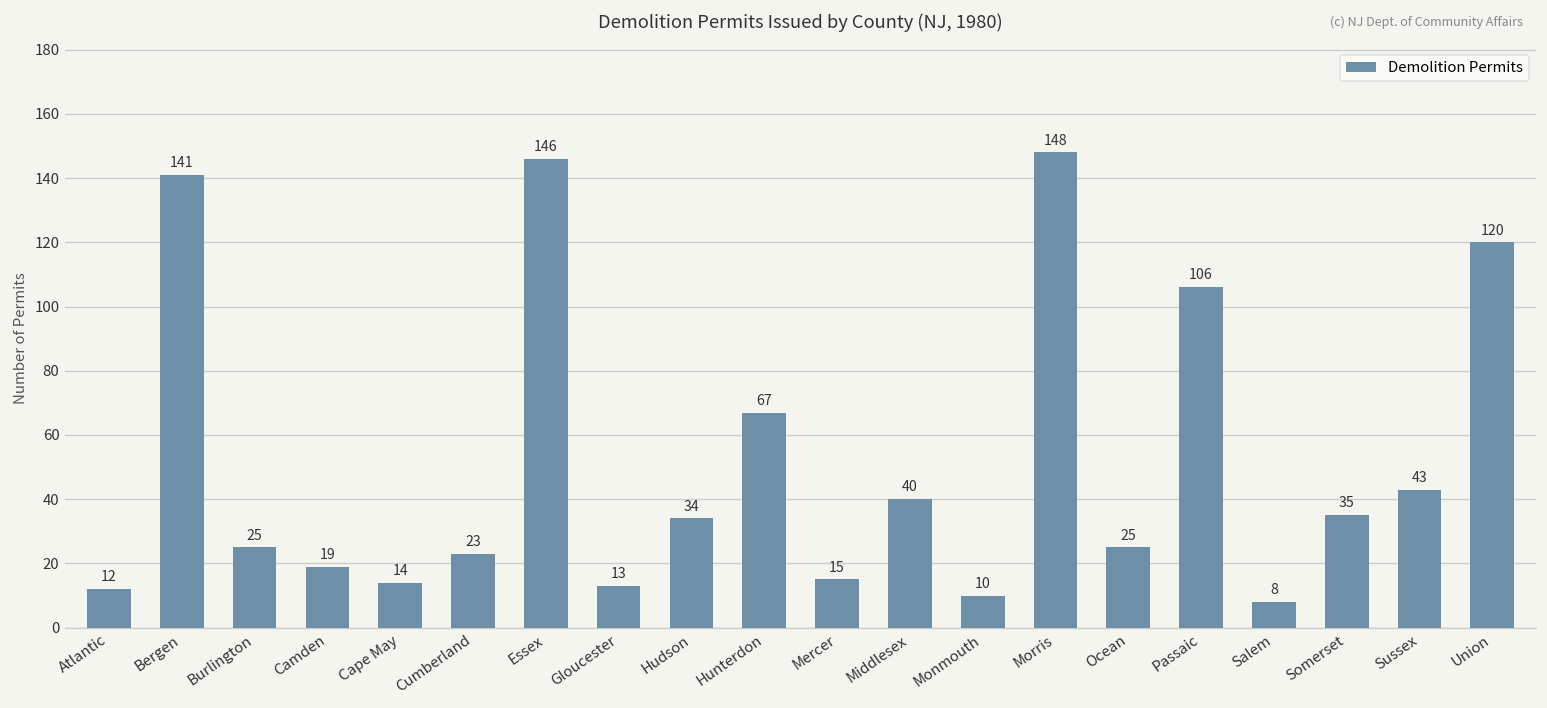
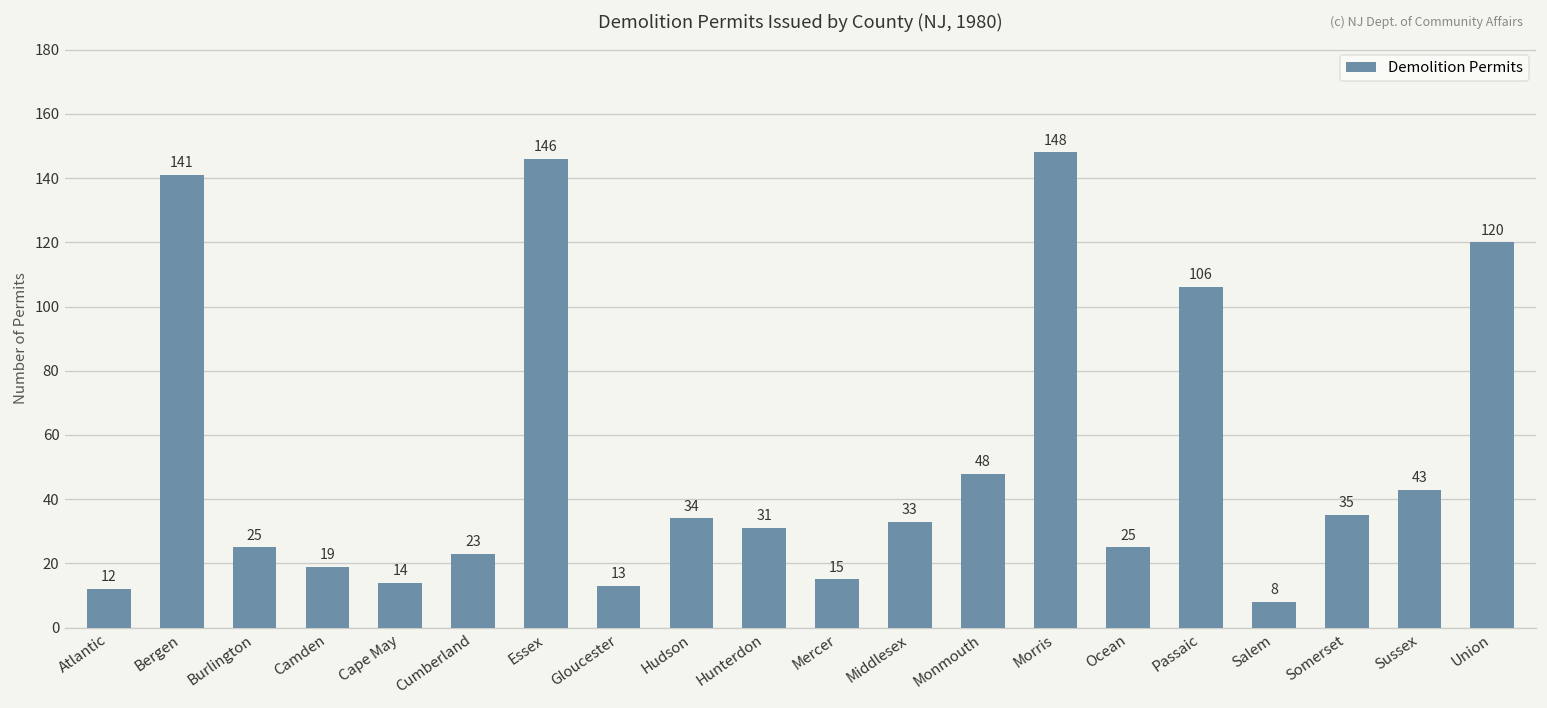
  {
    "Atlantic": 12,
    "Bergen": 141,
    "Burlington": 25,
    "Camden": 19,
    "Cape May": 14,
    "Cumberland": 23,
    "Essex": 146,
    "Gloucester": 13,
    "Hudson": 34,
-   "Hunterdon": 67,
+   "Hunterdon": 31,
    "Mercer": 15,
-   "Middlesex": 40,
-   "Monmouth": 10,
+   "Middlesex": 33,
+   "Monmouth": 48,
    "Morris": 148,
    "Ocean": 25,
    "Passaic": 106,
    "Salem": 8,
    "Somerset": 35,
    "Sussex": 43,
    "Union": 120
  }
